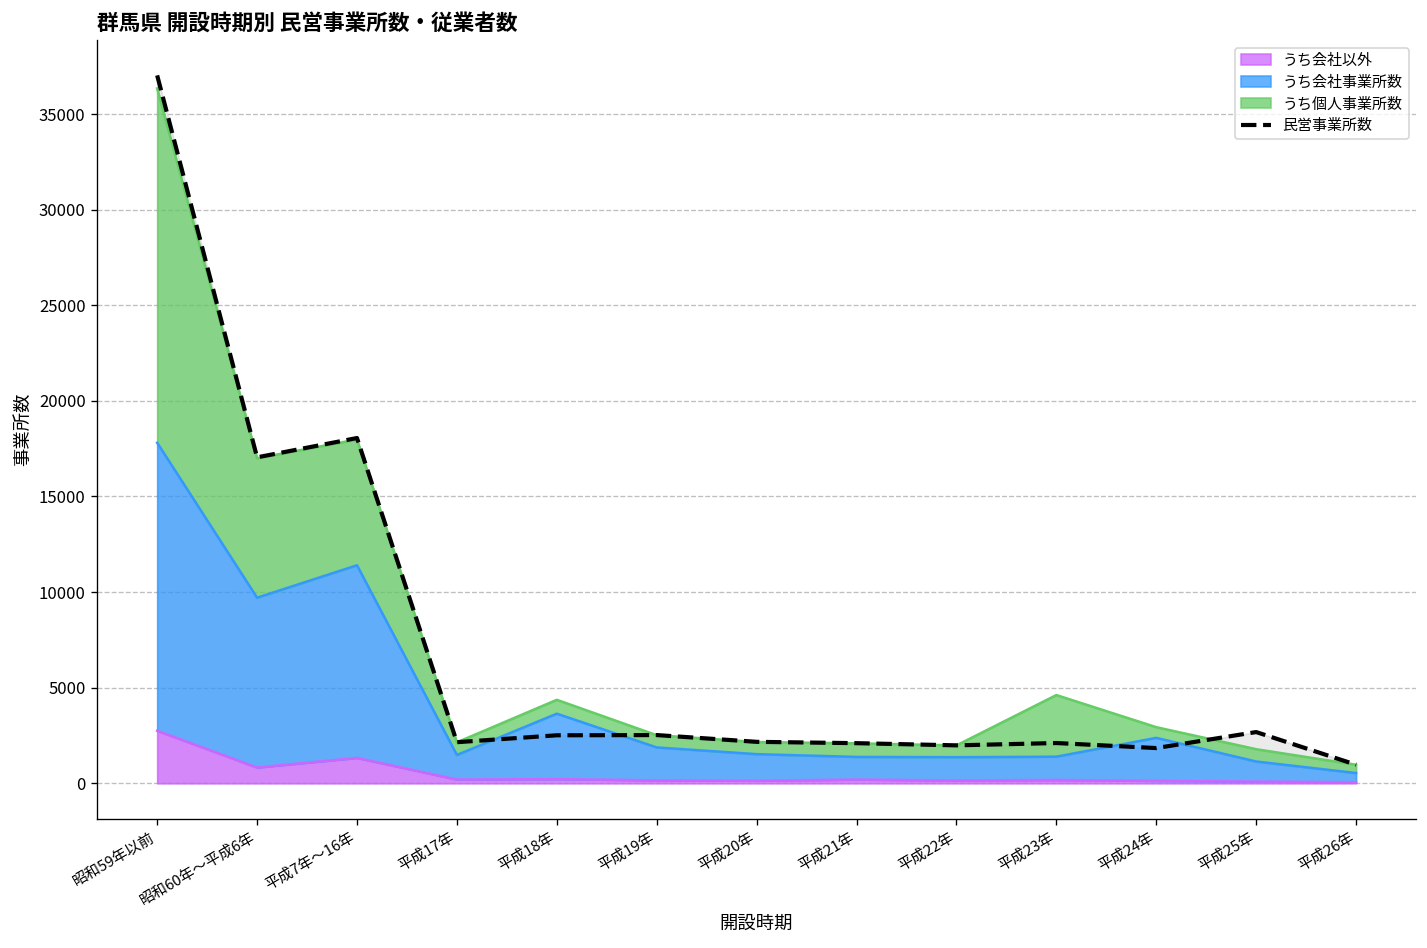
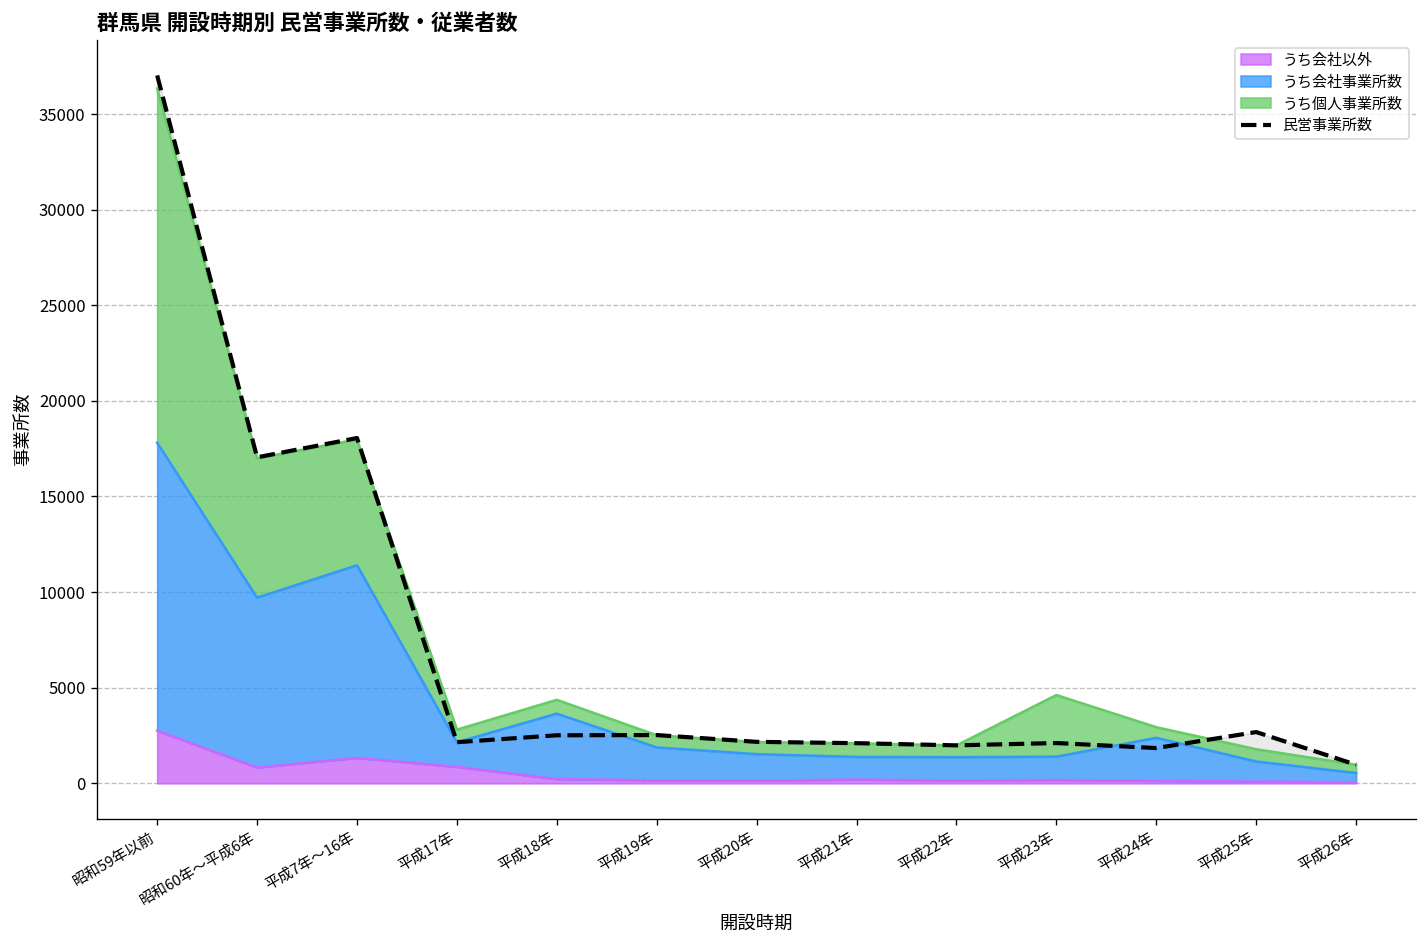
  {
    "うち会社以外": {
      "昭和59年以前": 2700,
      "昭和60年～平成6年": 800,
      "平成7年～16年": 1300,
-     "平成17年": 200,
+     "平成17年": 900,
      "平成18年": 200,
      "平成19年": 200,
      "平成20年": 100,
      "平成21年": 200,
      "平成22年": 100,
      "平成23年": 200,
      "平成24年": 100,
      "平成25年": 100,
      "平成26年": 100
    },
    "うち会社事業所数": {
      "昭和59年以前": 15100,
      "昭和60年～平成6年": 8900,
      "平成7年～16年": 10100,
      "平成18年": 3400,
      "平成19年": 1700,
      "平成20年": 1400,
      "平成21年": 1200,
      "平成22年": 1200,
      "平成23年": 1200,
      "平成24年": 2300,
      "平成25年": 1000,
      "平成26年": 500
    },
    "うち個人事業所数": {
      "昭和59年以前": 18500,
      "平成18年": 700,
      "平成23年": 3200,
      "平成24年": 600,
      "平成25年": 600
    },
    "民営事業所数": {
      "昭和59年以前": 37000,
      "平成18年": 2500,
      "平成23年": 2100,
      "平成24年": 1800,
      "平成25年": 2700
    }
  }
